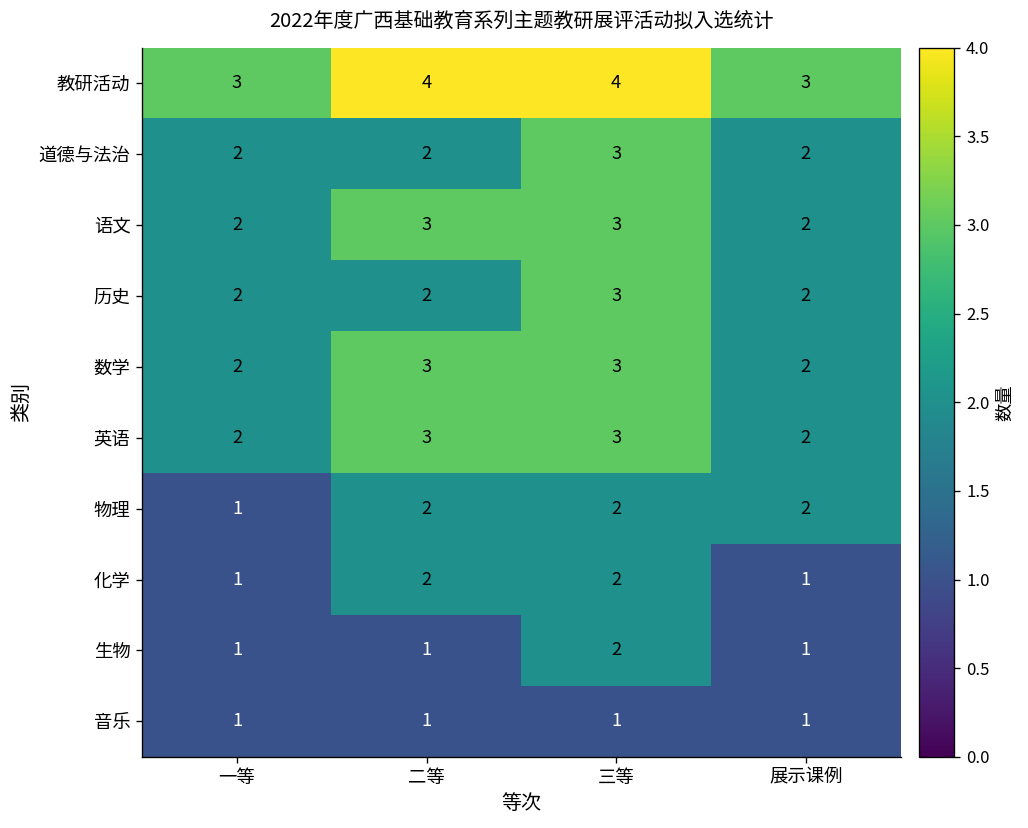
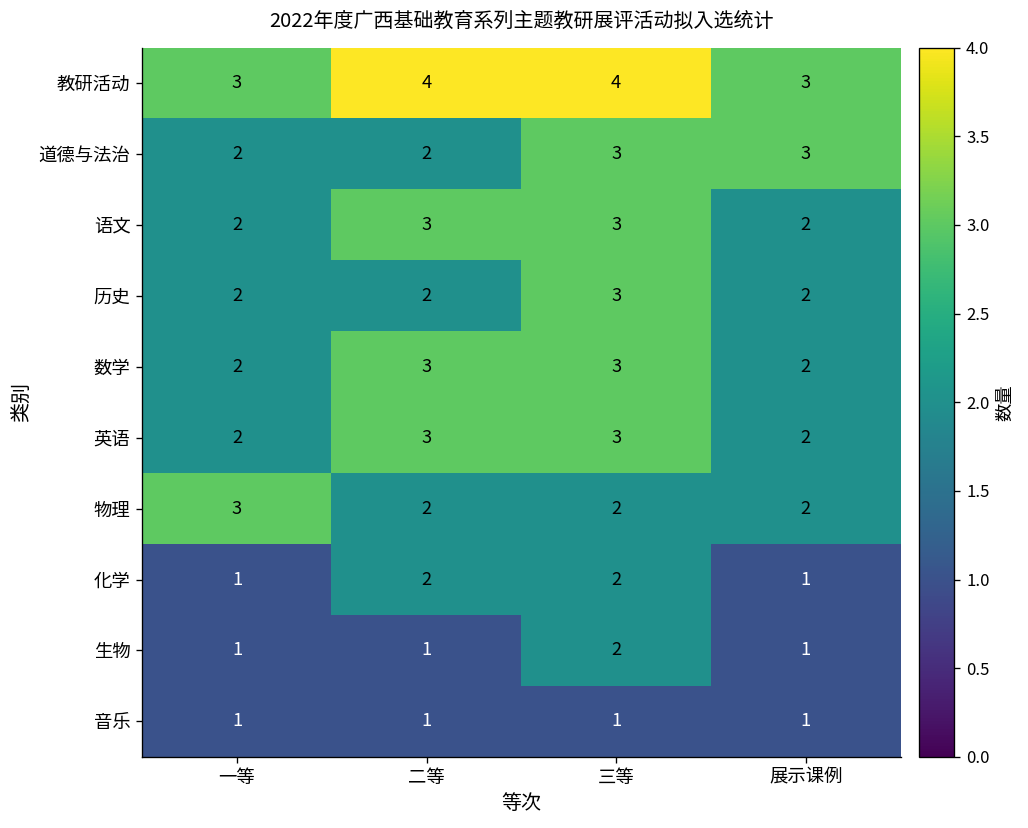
  {
    "教研活动": {
      "一等": 3,
      "二等": 4,
      "三等": 4,
      "展示课例": 3
    },
    "道德与法治": {
      "一等": 2,
      "二等": 2,
      "三等": 3,
-     "展示课例": 2
+     "展示课例": 3
    },
    "语文": {
      "一等": 2,
      "二等": 3,
      "三等": 3,
      "展示课例": 2
    },
    "历史": {
      "一等": 2,
      "二等": 2,
      "三等": 3,
      "展示课例": 2
    },
    "数学": {
      "一等": 2,
      "二等": 3,
      "三等": 3,
      "展示课例": 2
    },
    "英语": {
      "一等": 2,
      "二等": 3,
      "三等": 3,
      "展示课例": 2
    },
    "物理": {
-     "一等": 1,
+     "一等": 3,
      "二等": 2,
      "三等": 2,
      "展示课例": 2
    },
    "化学": {
      "一等": 1,
      "二等": 2,
      "三等": 2,
      "展示课例": 1
    },
    "生物": {
      "一等": 1,
      "二等": 1,
      "三等": 2,
      "展示课例": 1
    },
    "音乐": {
      "一等": 1,
      "二等": 1,
      "三等": 1,
      "展示课例": 1
    }
  }
